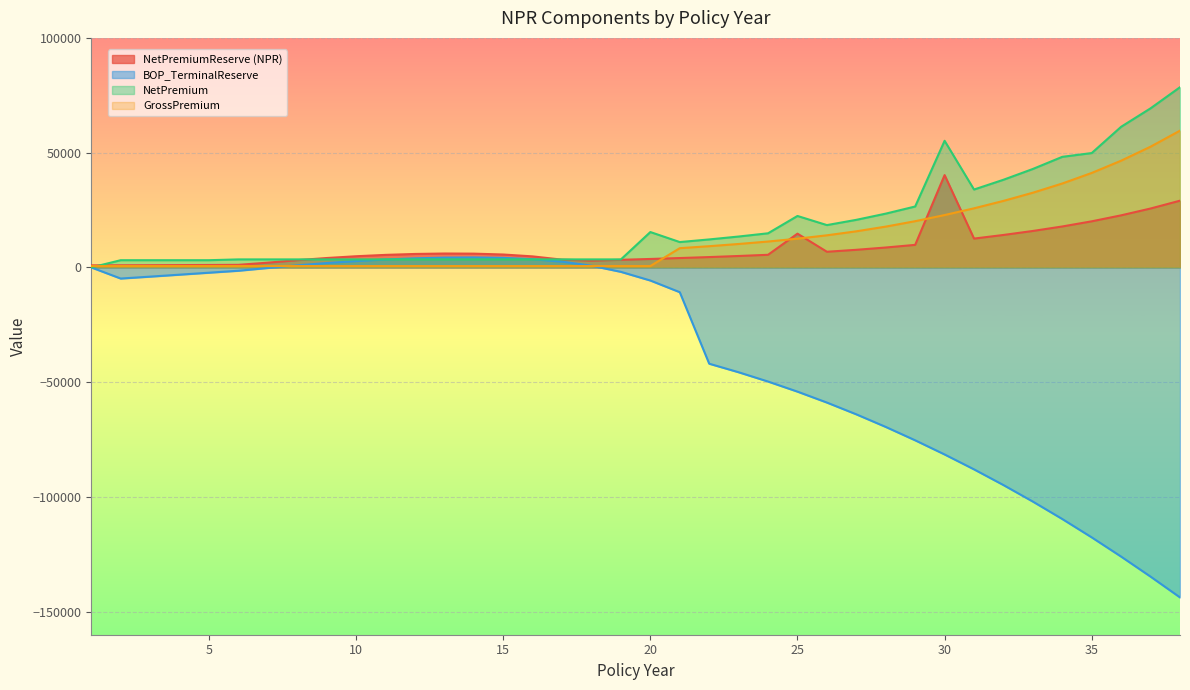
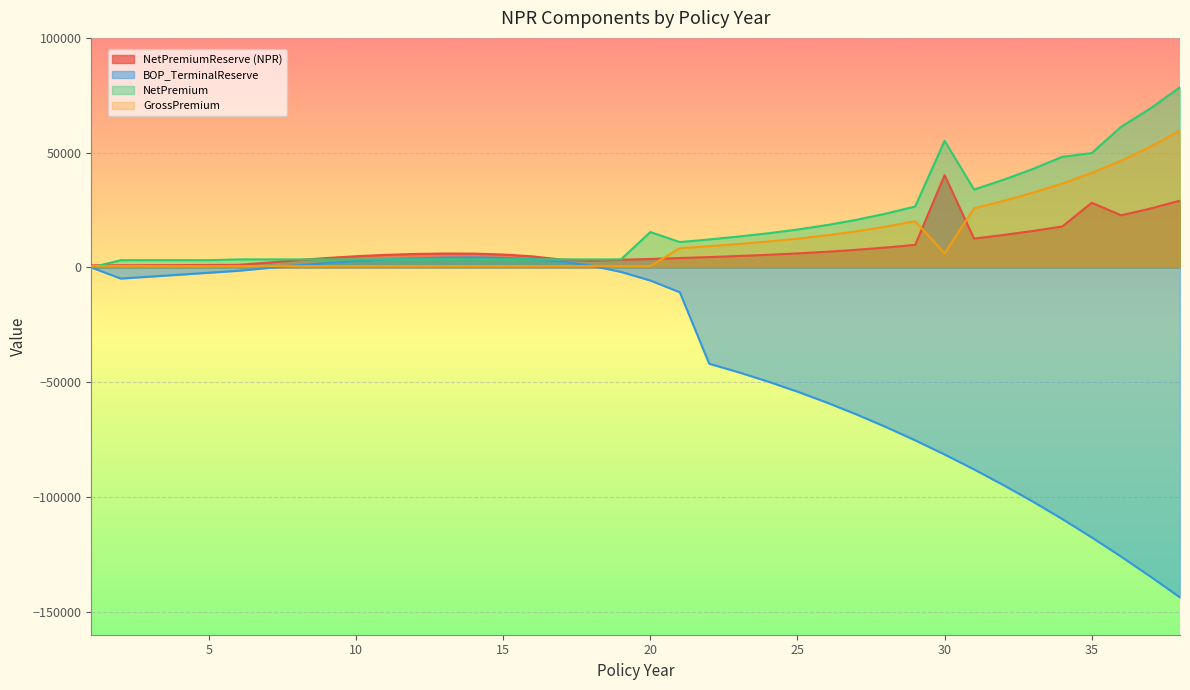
  {
    "NetPremiumReserve (NPR)": {
      "10": 5000,
      "15": 6000,
      "20": 4000,
-     "25": 15000,
+     "25": 6000,
      "30": 40000,
-     "35": 20000
+     "35": 28000
    },
    "NetPremium": {
      "5": 3000,
      "20": 15000,
-     "25": 22000,
+     "25": 17000,
      "30": 55000,
      "35": 50000
    },
    "GrossPremium": {
      "10": 1000,
      "15": 1000,
      "25": 13000,
-     "30": 23000,
+     "30": 6000,
      "35": 41000
    }
  }
